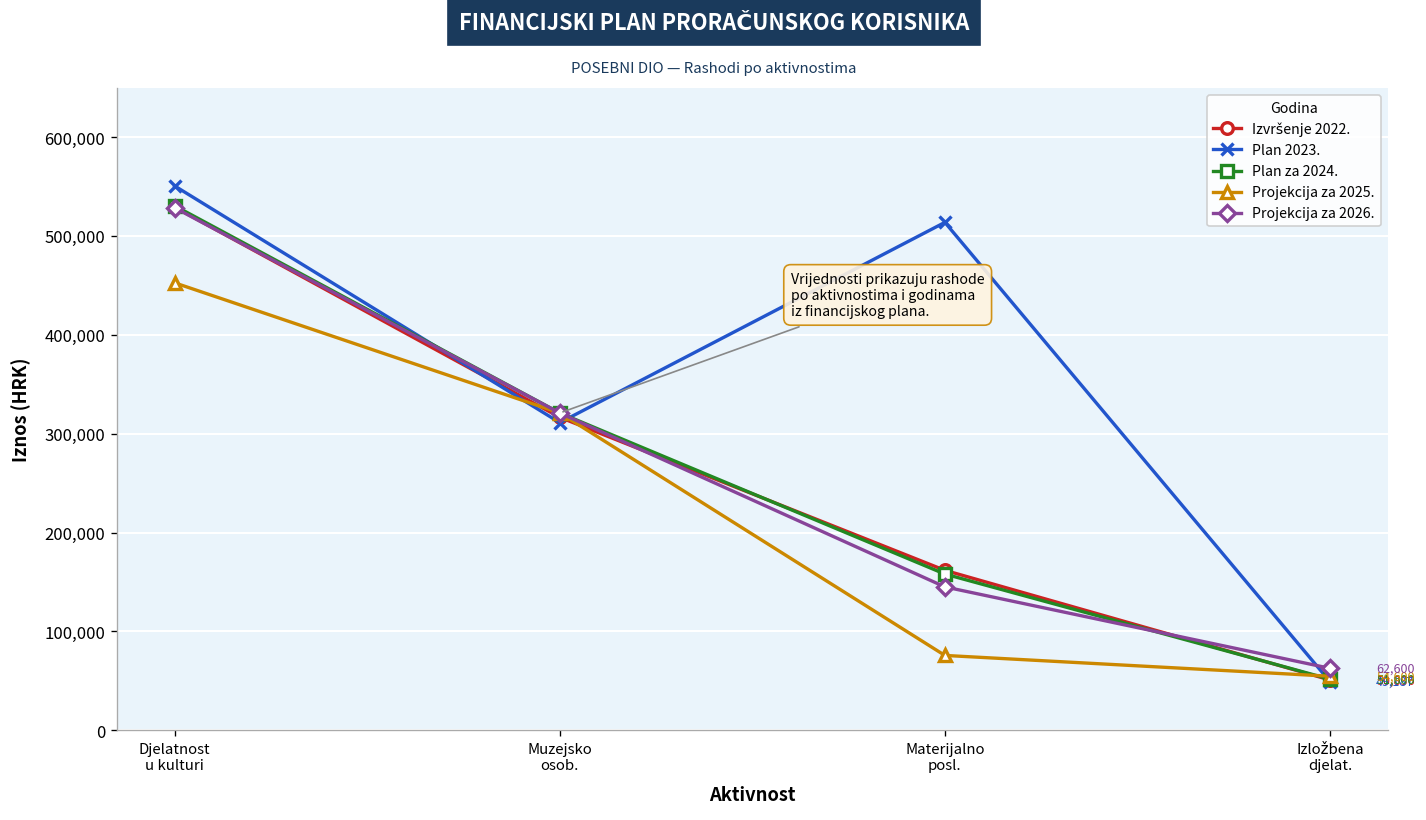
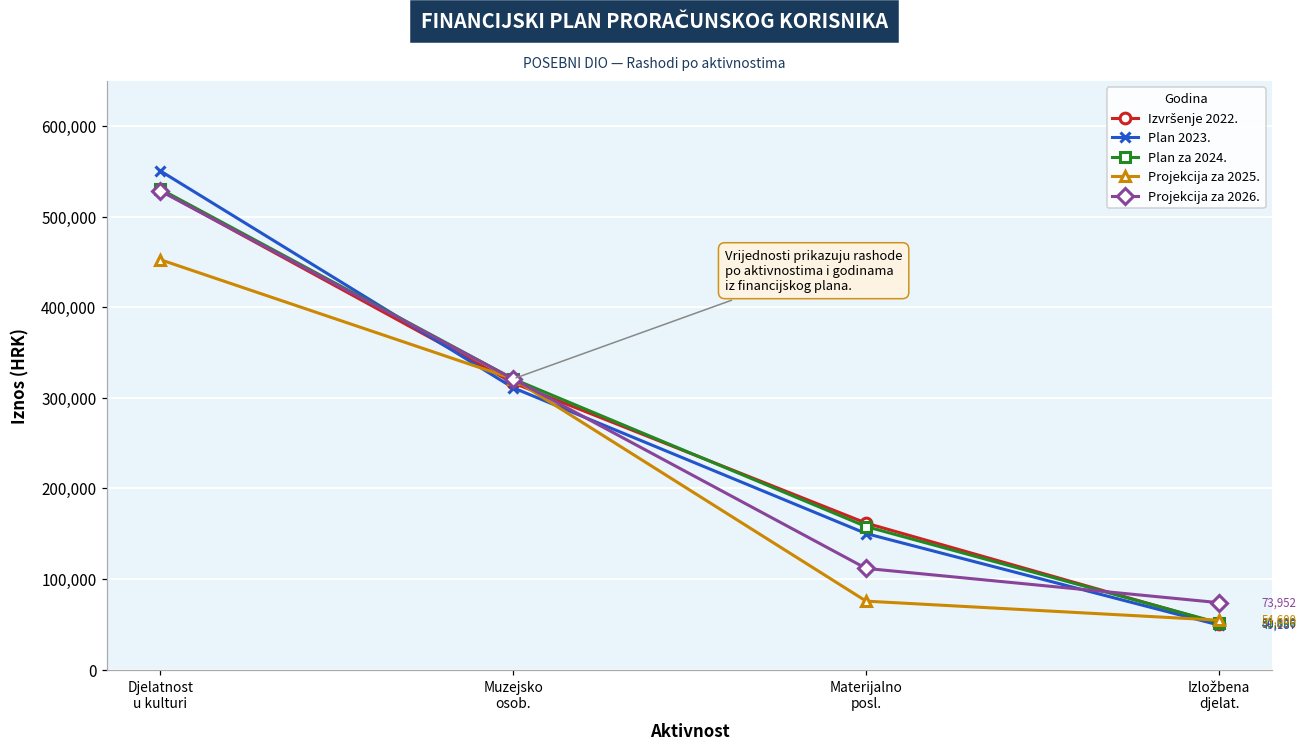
  {
    "Izvršenje 2022.": {
      "Muzejsko osob.": "320,000",
      "Materijalno posl.": "160,000"
    },
    "Plan 2023.": {
      "Djelatnost u kulturi": "550,000",
      "Muzejsko osob.": "310,000",
-     "Materijalno posl.": "510,000"
+     "Materijalno posl.": "150,000"
    },
    "Plan za 2024.": {
      "Materijalno posl.": "160,000"
    },
    "Projekcija za 2025.": {
      "Djelatnost u kulturi": "450,000",
      "Materijalno posl.": "80,000"
    },
    "Projekcija za 2026.": {
-     "Materijalno posl.": "150,000",
-     "Izložbena djelat.": "62,600"
+     "Materijalno posl.": "110,000",
+     "Izložbena djelat.": "73,952"
    }
  }
